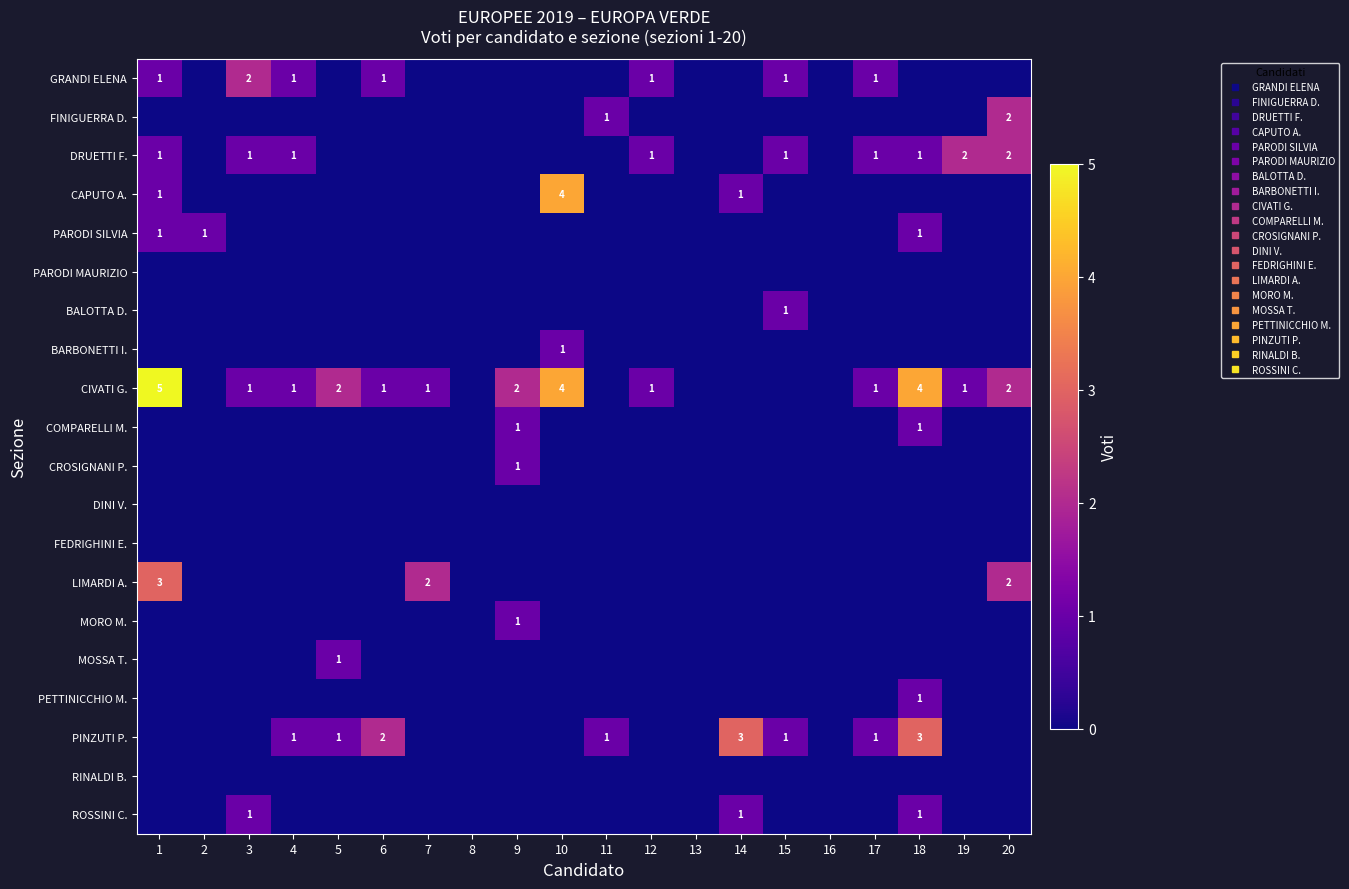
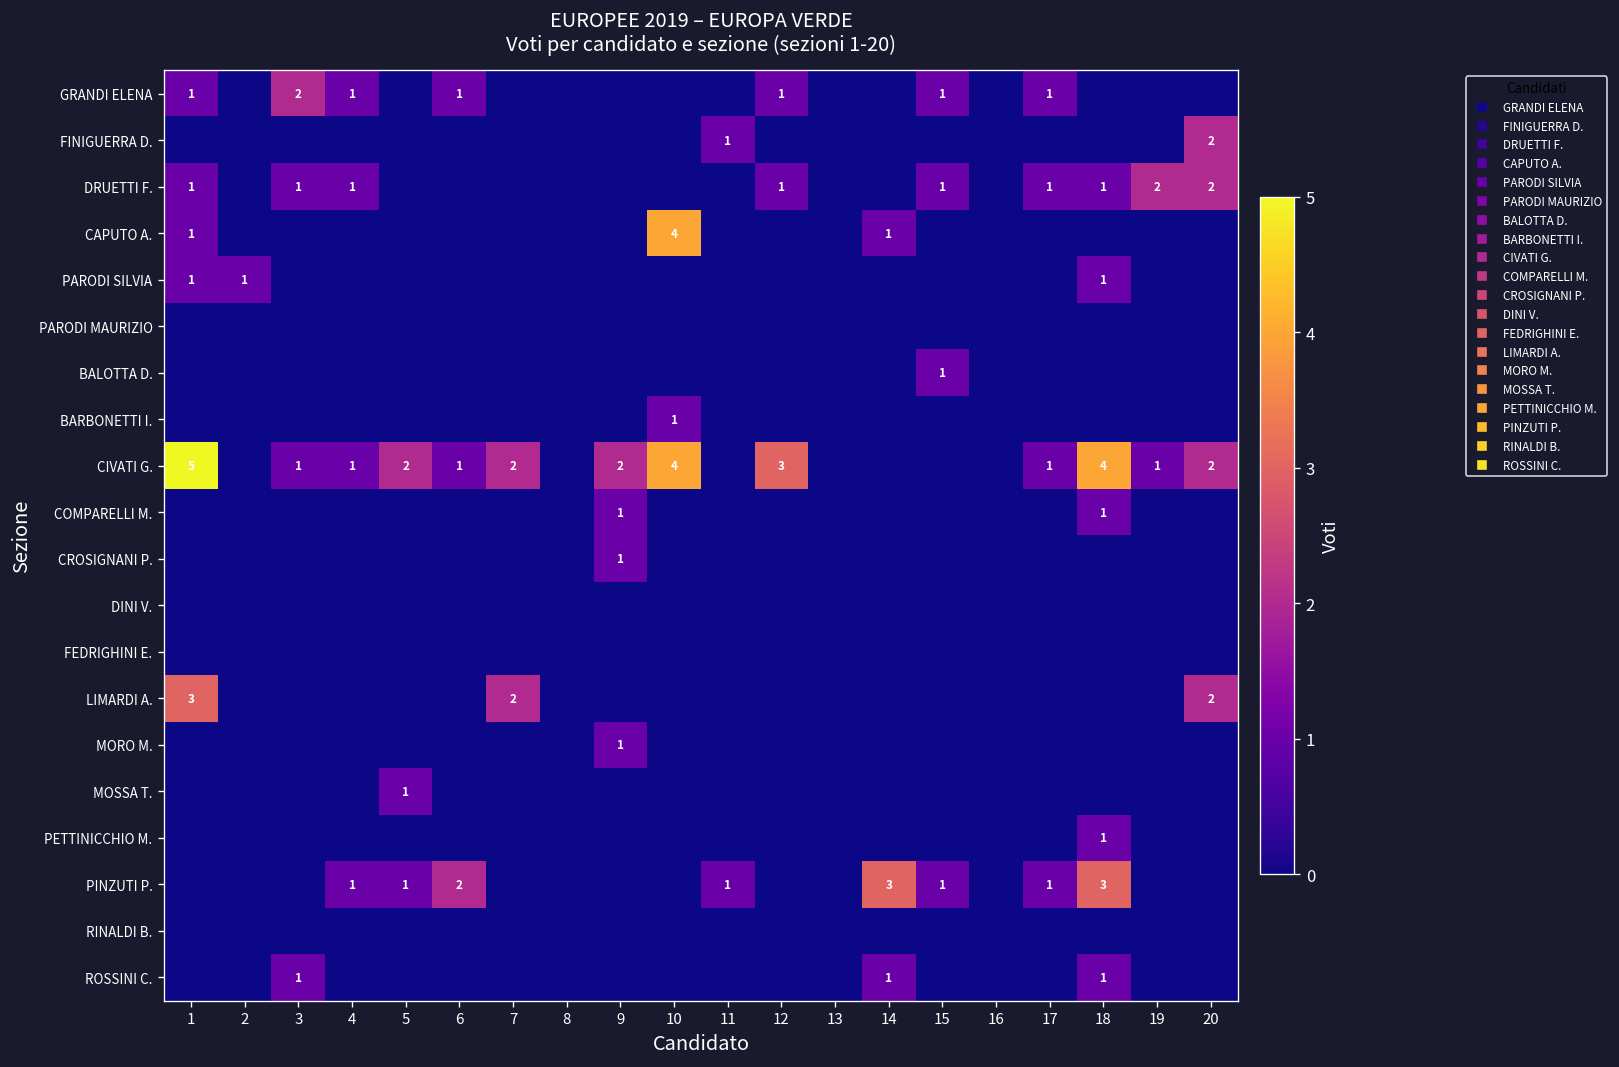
  {
    "GRANDI ELENA": {
      "1": 1,
      "3": 2,
      "4": 1,
      "6": 1,
      "12": 1,
      "15": 1,
      "17": 1
    },
    "FINIGUERRA D.": {
      "11": 1,
      "20": 2
    },
    "DRUETTI F.": {
      "1": 1,
      "3": 1,
      "4": 1,
      "12": 1,
      "15": 1,
      "17": 1,
      "18": 1,
      "19": 2,
      "20": 2
    },
    "CAPUTO A.": {
      "1": 1,
      "10": 4,
      "14": 1
    },
    "PARODI SILVIA": {
      "1": 1,
      "2": 1,
      "18": 1
    },
    "BALOTTA D.": {
      "15": 1
    },
    "BARBONETTI I.": {
      "10": 1
    },
    "CIVATI G.": {
      "1": 5,
      "3": 1,
      "4": 1,
      "5": 2,
      "6": 1,
-     "7": 1,
+     "7": 2,
      "9": 2,
      "10": 4,
-     "12": 1,
+     "12": 3,
      "17": 1,
      "18": 4,
      "19": 1,
      "20": 2
    },
    "COMPARELLI M.": {
      "9": 1,
      "18": 1
    },
    "CROSIGNANI P.": {
      "9": 1
    },
    "LIMARDI A.": {
      "1": 3,
      "7": 2,
      "20": 2
    },
    "MORO M.": {
      "9": 1
    },
    "MOSSA T.": {
      "5": 1
    },
    "PETTINICCHIO M.": {
      "18": 1
    },
    "PINZUTI P.": {
      "4": 1,
      "5": 1,
      "6": 2,
      "11": 1,
      "14": 3,
      "15": 1,
      "17": 1,
      "18": 3
    },
    "ROSSINI C.": {
      "3": 1,
      "14": 1,
      "18": 1
    }
  }
